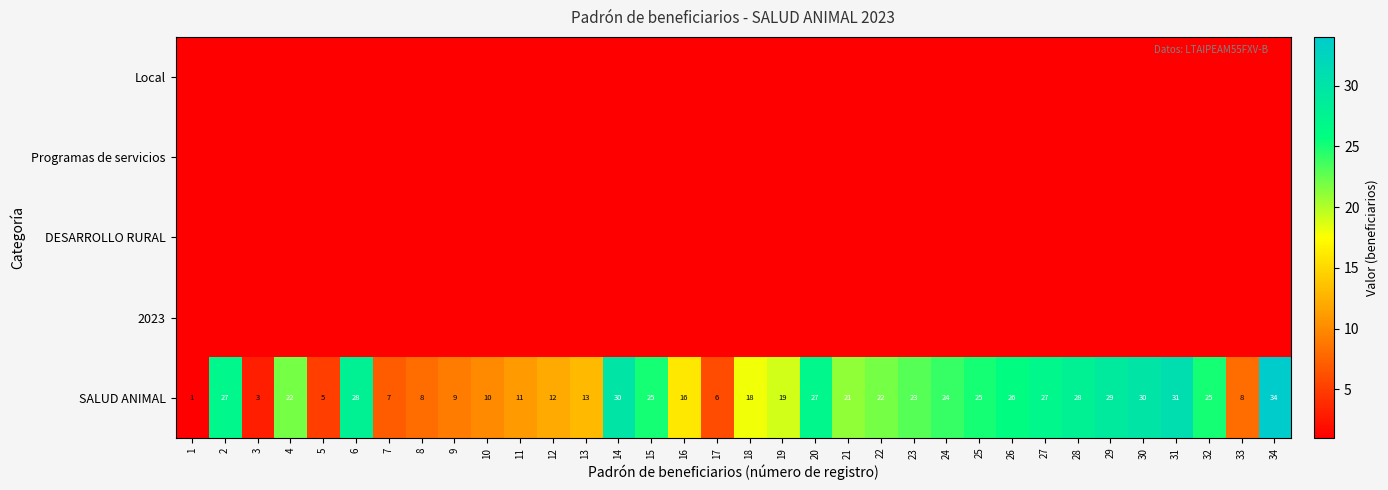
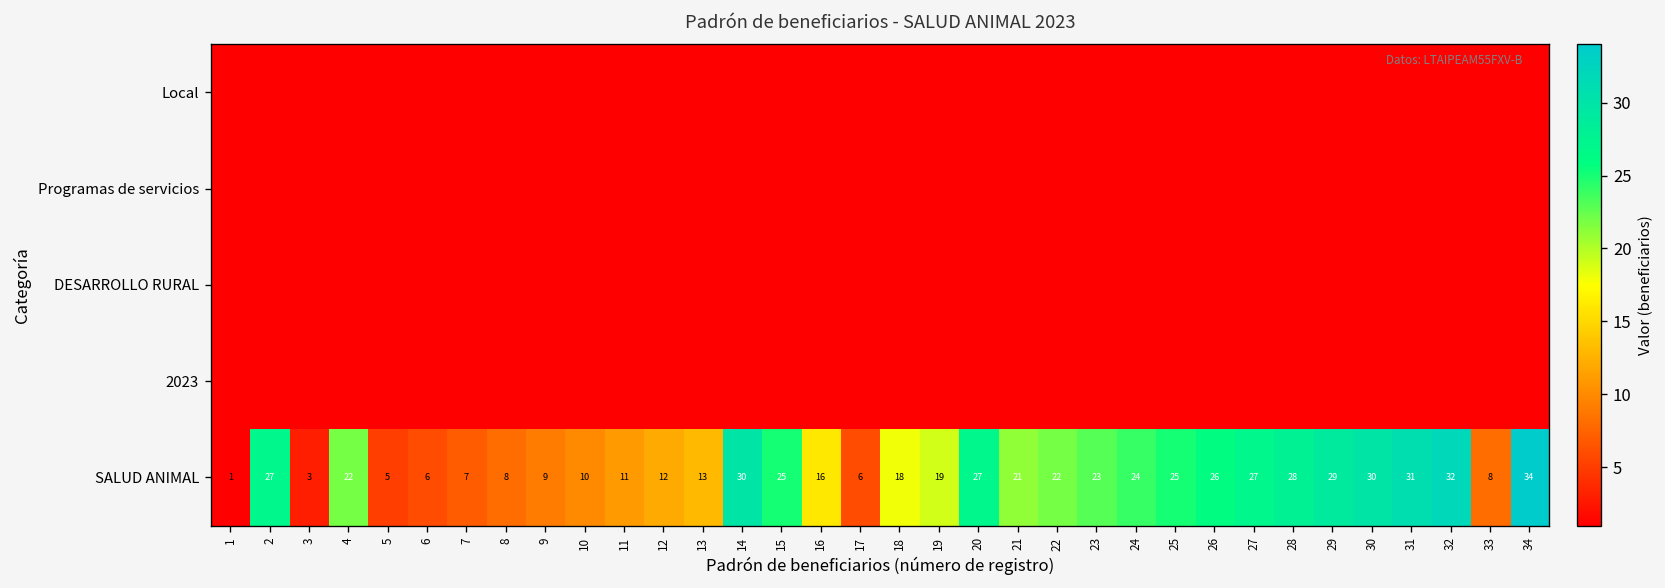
  {
    "SALUD ANIMAL": {
      "1": 1,
      "2": 27,
      "3": 3,
      "4": 22,
      "5": 5,
-     "6": 28,
+     "6": 6,
      "7": 7,
      "8": 8,
      "9": 9,
      "10": 10,
      "11": 11,
      "12": 12,
      "13": 13,
      "14": 30,
      "15": 25,
      "16": 16,
      "17": 6,
      "18": 18,
      "19": 19,
      "20": 27,
      "21": 21,
      "22": 22,
      "23": 23,
      "24": 24,
      "25": 25,
      "26": 26,
      "27": 27,
      "28": 28,
      "29": 29,
      "30": 30,
      "31": 31,
-     "32": 25,
+     "32": 32,
      "33": 8,
      "34": 34
    }
  }
